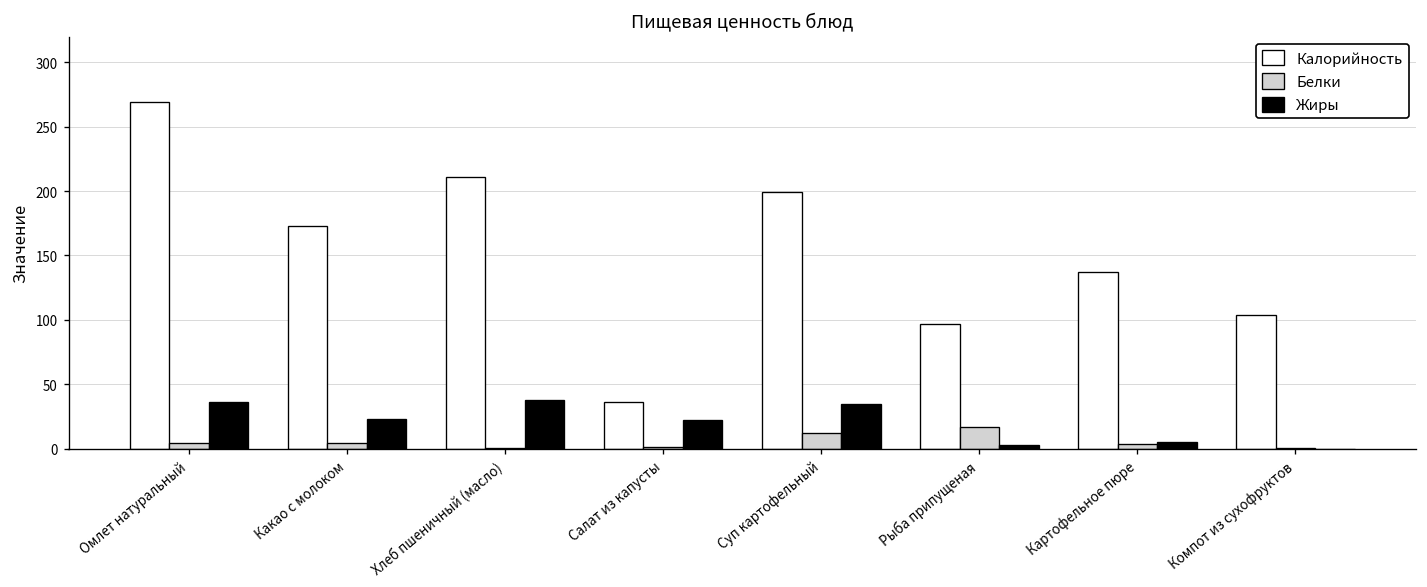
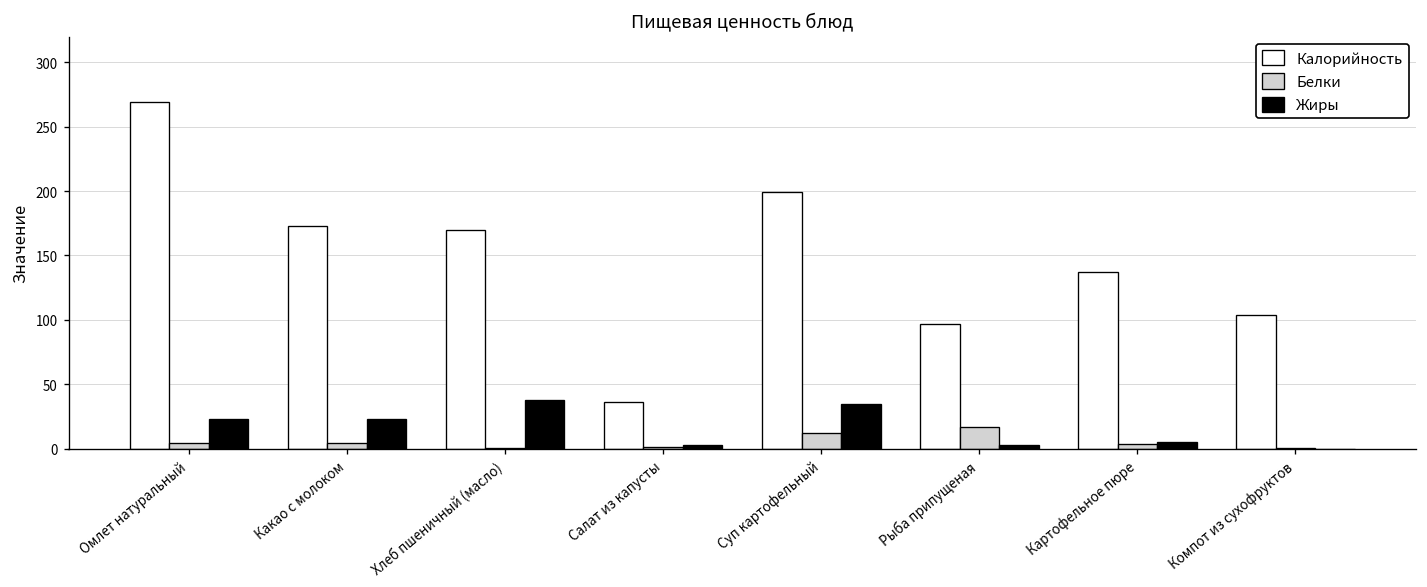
  {
    "Калорийность": {
      "Омлет натуральный": 269,
      "Какао с молоком": 173,
-     "Хлеб пшеничный (масло)": 211,
+     "Хлеб пшеничный (масло)": 170,
      "Салат из капусты": 36,
      "Суп картофельный": 199,
      "Рыба припущеная": 97,
      "Картофельное пюре": 137,
      "Компот из сухофруктов": 104
    },
    "Белки": {
      "Омлет натуральный": 4,
      "Какао с молоком": 4,
      "Суп картофельный": 12,
      "Рыба припущеная": 17,
      "Картофельное пюре": 4
    },
    "Жиры": {
-     "Омлет натуральный": 36,
+     "Омлет натуральный": 23,
      "Какао с молоком": 23,
      "Хлеб пшеничный (масло)": 37,
-     "Салат из капусты": 22,
+     "Салат из капусты": 2,
      "Суп картофельный": 34,
      "Рыба припущеная": 3,
      "Картофельное пюре": 5,
      "Компот из сухофруктов": 0
    }
  }
